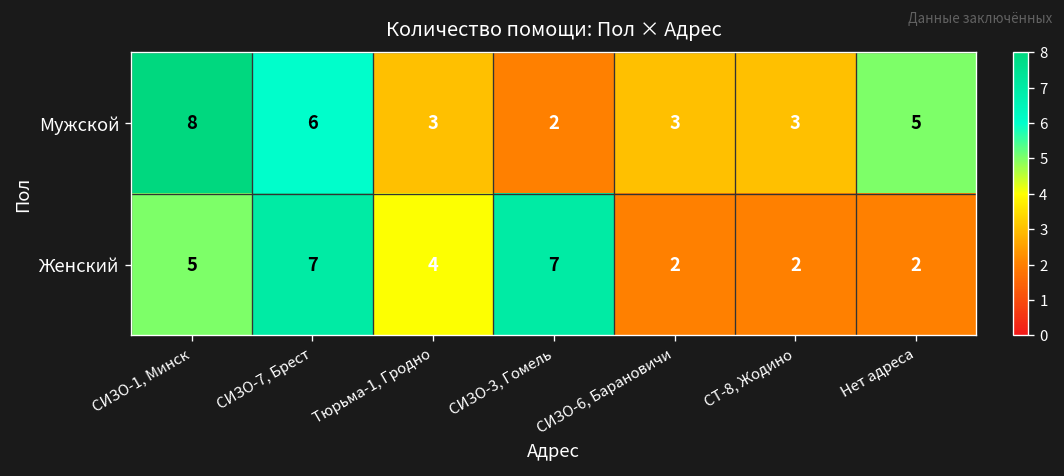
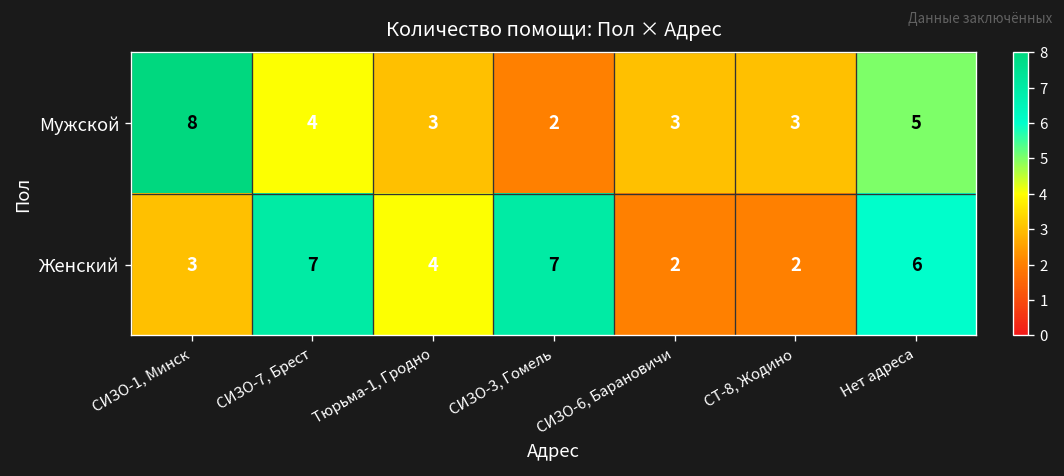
  {
    "Мужской": {
      "СИЗО-1, Минск": 8,
-     "СИЗО-7, Брест": 6,
+     "СИЗО-7, Брест": 4,
      "Тюрьма-1, Гродно": 3,
      "СИЗО-3, Гомель": 2,
      "СИЗО-6, Барановичи": 3,
      "СТ-8, Жодино": 3,
      "Нет адреса": 5
    },
    "Женский": {
-     "СИЗО-1, Минск": 5,
+     "СИЗО-1, Минск": 3,
      "СИЗО-7, Брест": 7,
      "Тюрьма-1, Гродно": 4,
      "СИЗО-3, Гомель": 7,
      "СИЗО-6, Барановичи": 2,
      "СТ-8, Жодино": 2,
-     "Нет адреса": 2
+     "Нет адреса": 6
    }
  }
